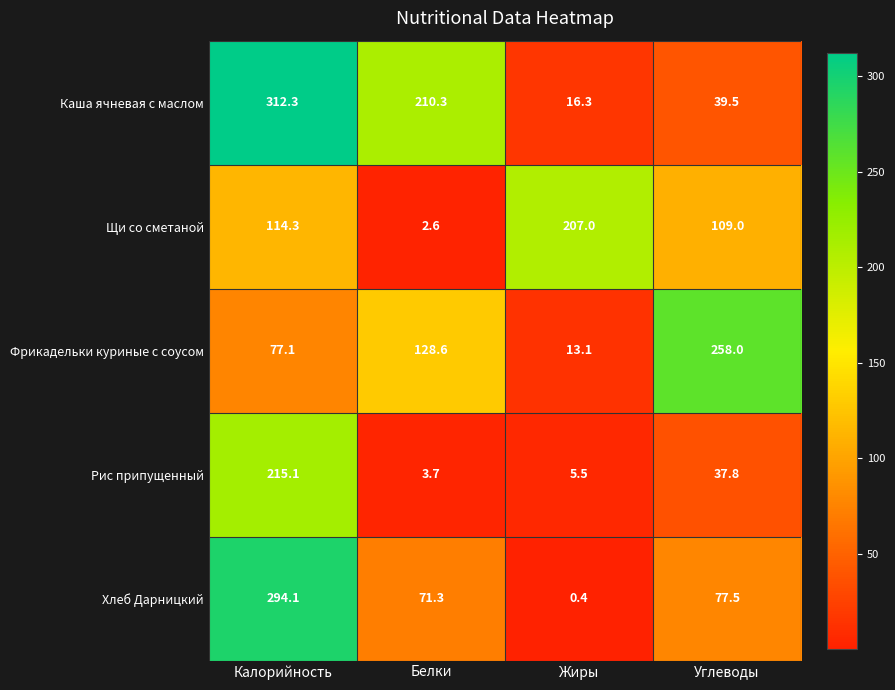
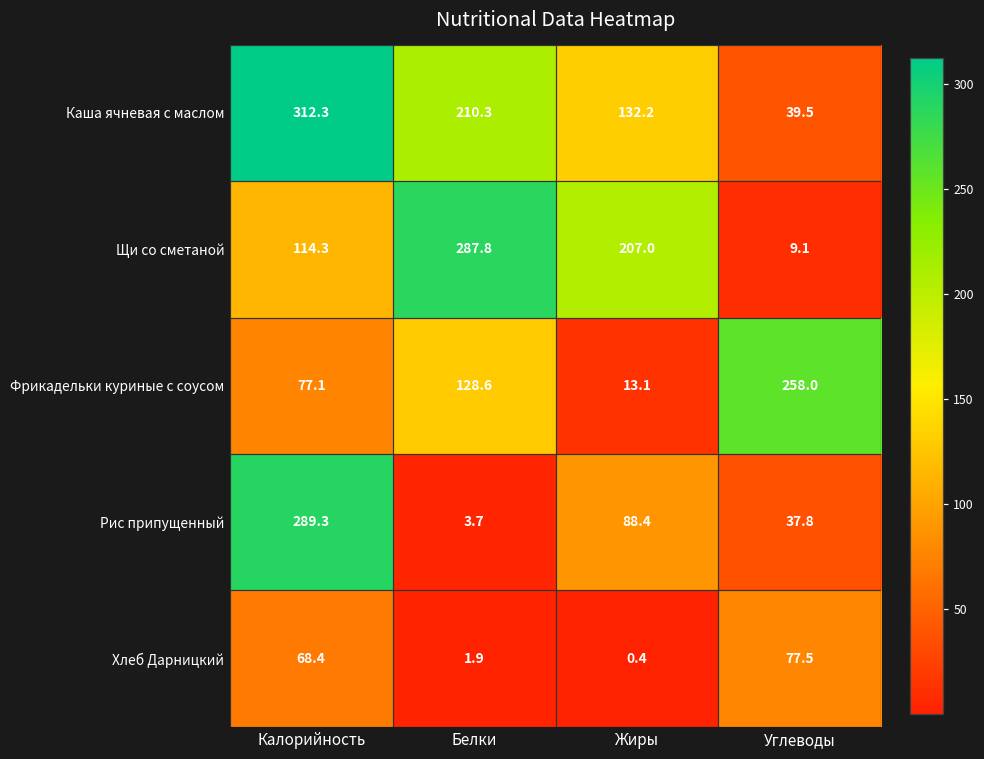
  {
    "Каша ячневая с маслом": {
      "Калорийность": 312.3,
      "Белки": 210.3,
-     "Жиры": 16.3,
+     "Жиры": 132.2,
      "Углеводы": 39.5
    },
    "Щи со сметаной": {
      "Калорийность": 114.3,
-     "Белки": 2.6,
+     "Белки": 287.8,
      "Жиры": 207.0,
-     "Углеводы": 109.0
+     "Углеводы": 9.1
    },
    "Фрикадельки куриные с соусом": {
      "Калорийность": 77.1,
      "Белки": 128.6,
      "Жиры": 13.1,
      "Углеводы": 258.0
    },
    "Рис припущенный": {
-     "Калорийность": 215.1,
+     "Калорийность": 289.3,
      "Белки": 3.7,
-     "Жиры": 5.5,
+     "Жиры": 88.4,
      "Углеводы": 37.8
    },
    "Хлеб Дарницкий": {
-     "Калорийность": 294.1,
-     "Белки": 71.3,
+     "Калорийность": 68.4,
+     "Белки": 1.9,
      "Жиры": 0.4,
      "Углеводы": 77.5
    }
  }
